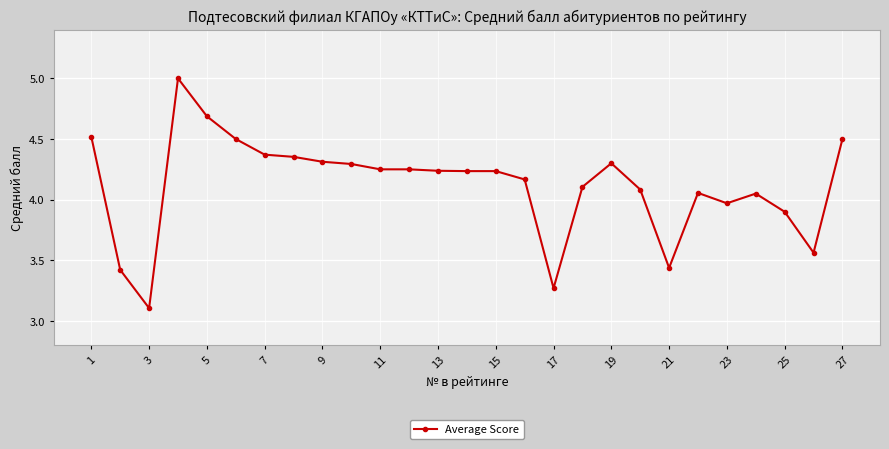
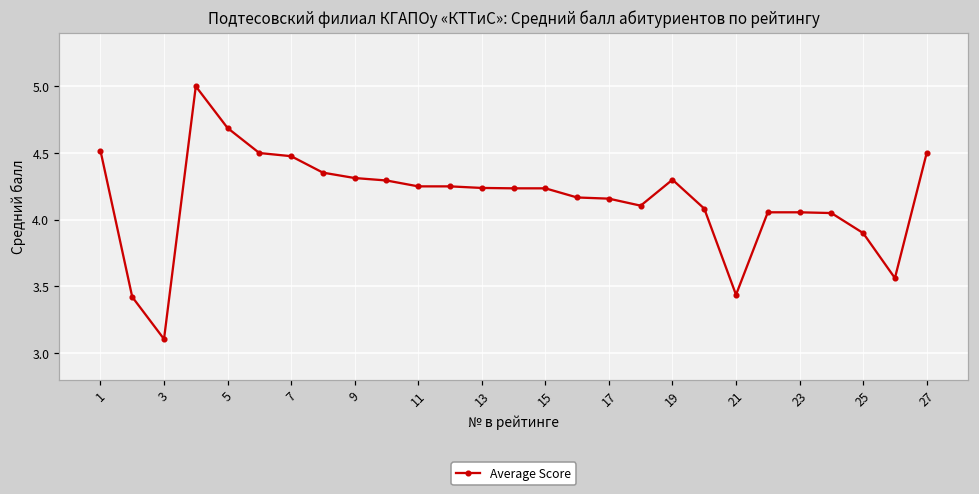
  {
    "1": 4.52,
    "3": 3.11,
    "5": 4.69,
-   "7": 4.37,
+   "7": 4.48,
    "9": 4.31,
    "11": 4.25,
    "13": 4.24,
    "15": 4.24,
-   "17": 3.27,
+   "17": 4.16,
    "19": 4.30,
    "21": 3.44,
-   "23": 3.97,
+   "23": 4.06,
    "25": 3.90,
    "27": 4.50
  }
